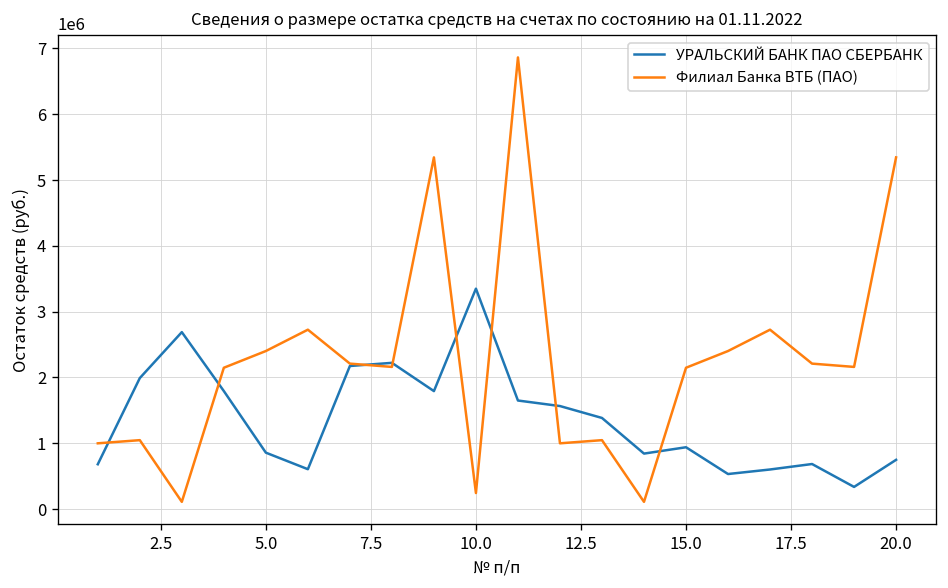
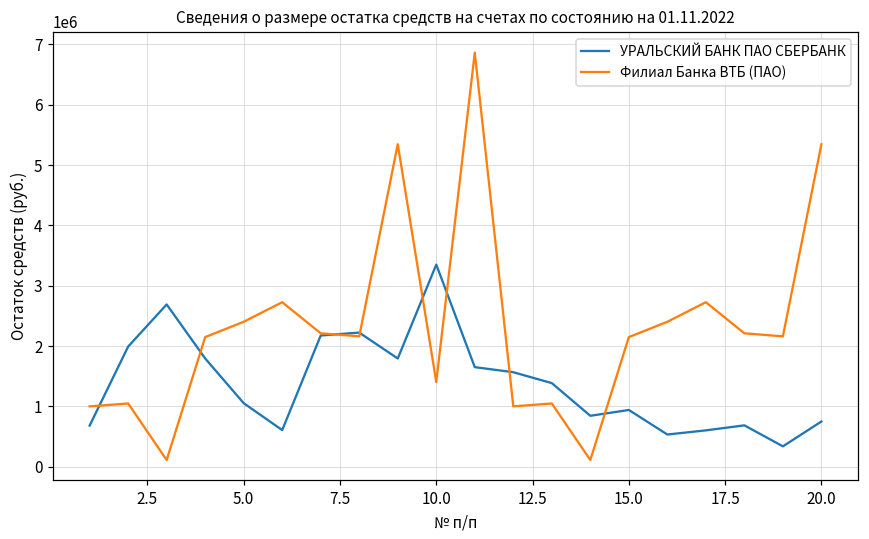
  {
    "УРАЛЬСКИЙ БАНК ПАО СБЕРБАНК": {
-     "5.0": 900000,
+     "5.0": 1100000,
      "10.0": 3300000,
      "15.0": 900000,
      "20.0": 700000
    },
    "Филиал Банка ВТБ (ПАО)": {
      "5.0": 2400000,
-     "10.0": 200000,
+     "10.0": 1400000,
      "15.0": 2100000,
      "20.0": 5300000
    }
  }
